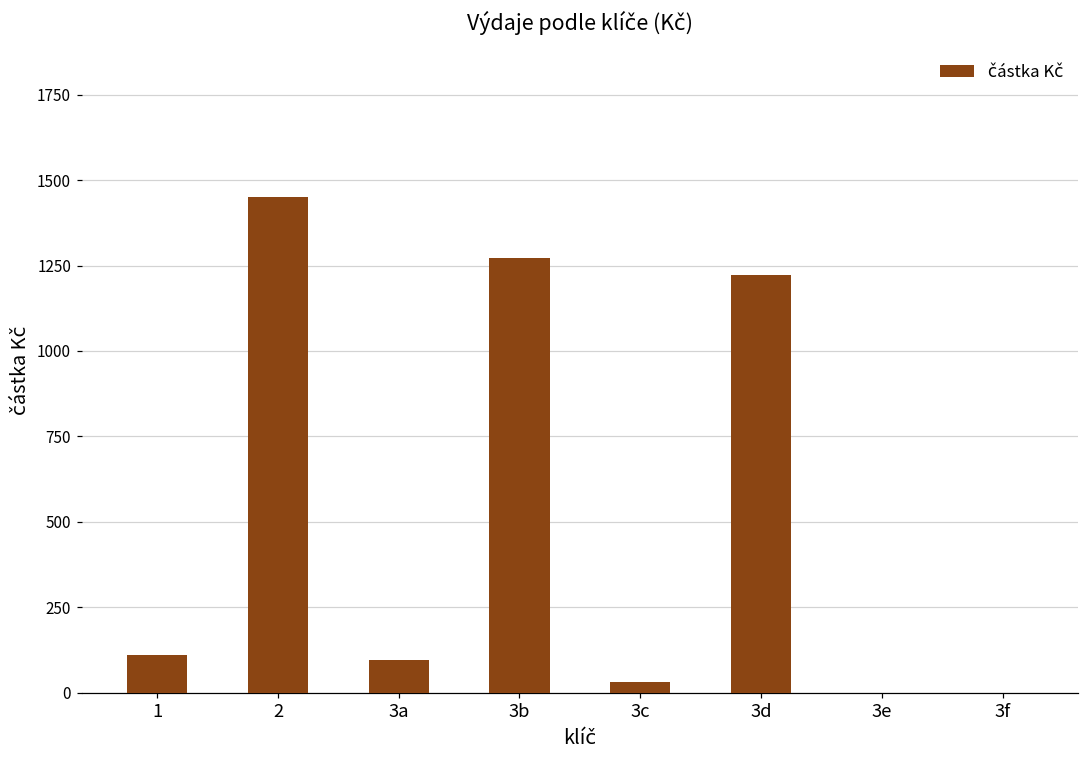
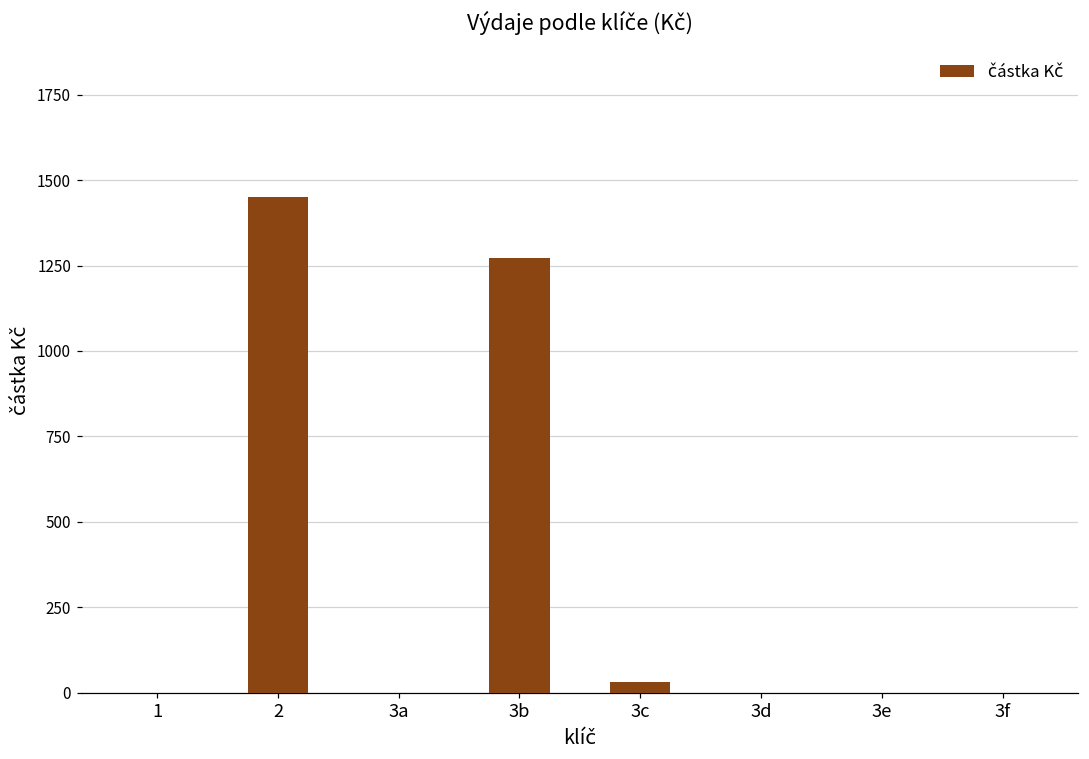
  {
-   "1": 110,
+   "1": 0,
    "2": 1450,
-   "3a": 100,
+   "3a": 0,
    "3b": 1270,
    "3c": 30,
-   "3d": 1220,
+   "3d": 0,
    "3e": 0,
    "3f": 0
  }
